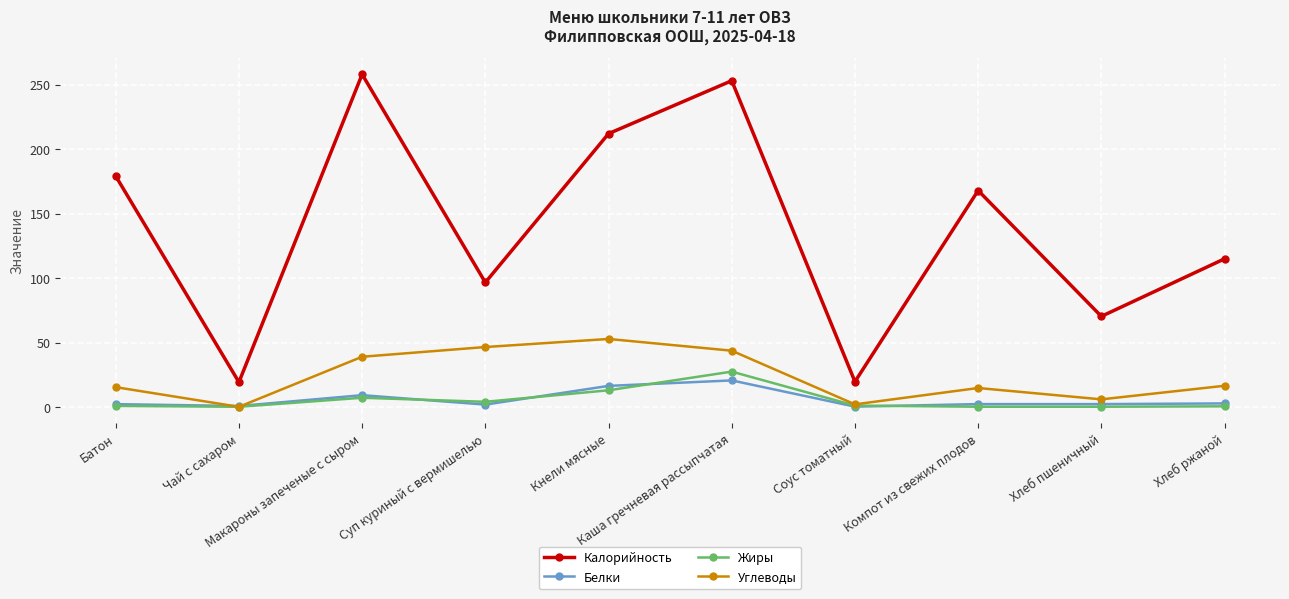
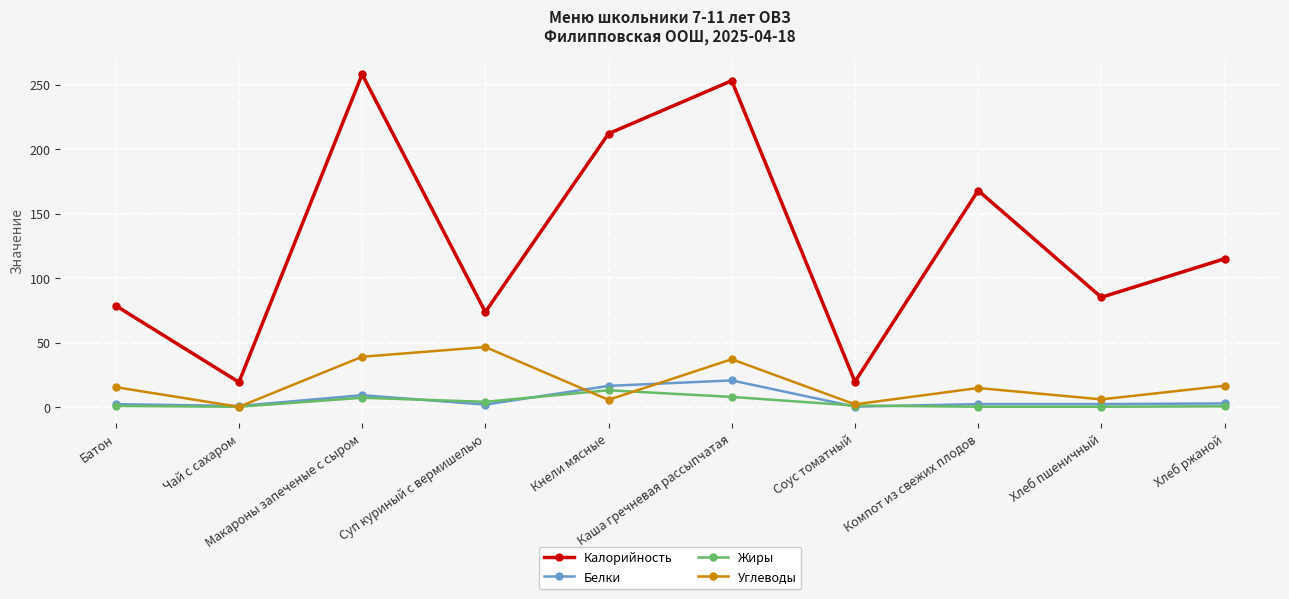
  {
    "Калорийность": {
-     "Батон": 179,
+     "Батон": 79,
      "Чай с сахаром": 19,
      "Макароны запеченые с сыром": 258,
-     "Суп куриный с вермишелью": 97,
+     "Суп куриный с вермишелью": 74,
      "Кнели мясные": 212,
      "Каша гречневая рассыпчатая": 253,
      "Соус томатный": 20,
      "Компот из свежих плодов": 168,
-     "Хлеб пшеничный": 70,
+     "Хлеб пшеничный": 85,
      "Хлеб ржаной": 115
    },
    "Белки": {
      "Макароны запеченые с сыром": 9,
      "Суп куриный с вермишелью": 2,
      "Кнели мясные": 16,
      "Каша гречневая рассыпчатая": 21,
      "Компот из свежих плодов": 2,
      "Хлеб пшеничный": 2,
      "Хлеб ржаной": 3
    },
    "Жиры": {
      "Макароны запеченые с сыром": 7,
      "Суп куриный с вермишелью": 4,
      "Кнели мясные": 13,
-     "Каша гречневая рассыпчатая": 27,
+     "Каша гречневая рассыпчатая": 8,
      "Компот из свежих плодов": 0,
      "Хлеб пшеничный": 0,
      "Хлеб ржаной": 1
    },
    "Углеводы": {
      "Батон": 15,
      "Макароны запеченые с сыром": 39,
      "Суп куриный с вермишелью": 47,
-     "Кнели мясные": 53,
-     "Каша гречневая рассыпчатая": 44,
+     "Кнели мясные": 6,
+     "Каша гречневая рассыпчатая": 37,
      "Компот из свежих плодов": 15,
      "Хлеб пшеничный": 6,
      "Хлеб ржаной": 17
    }
  }
